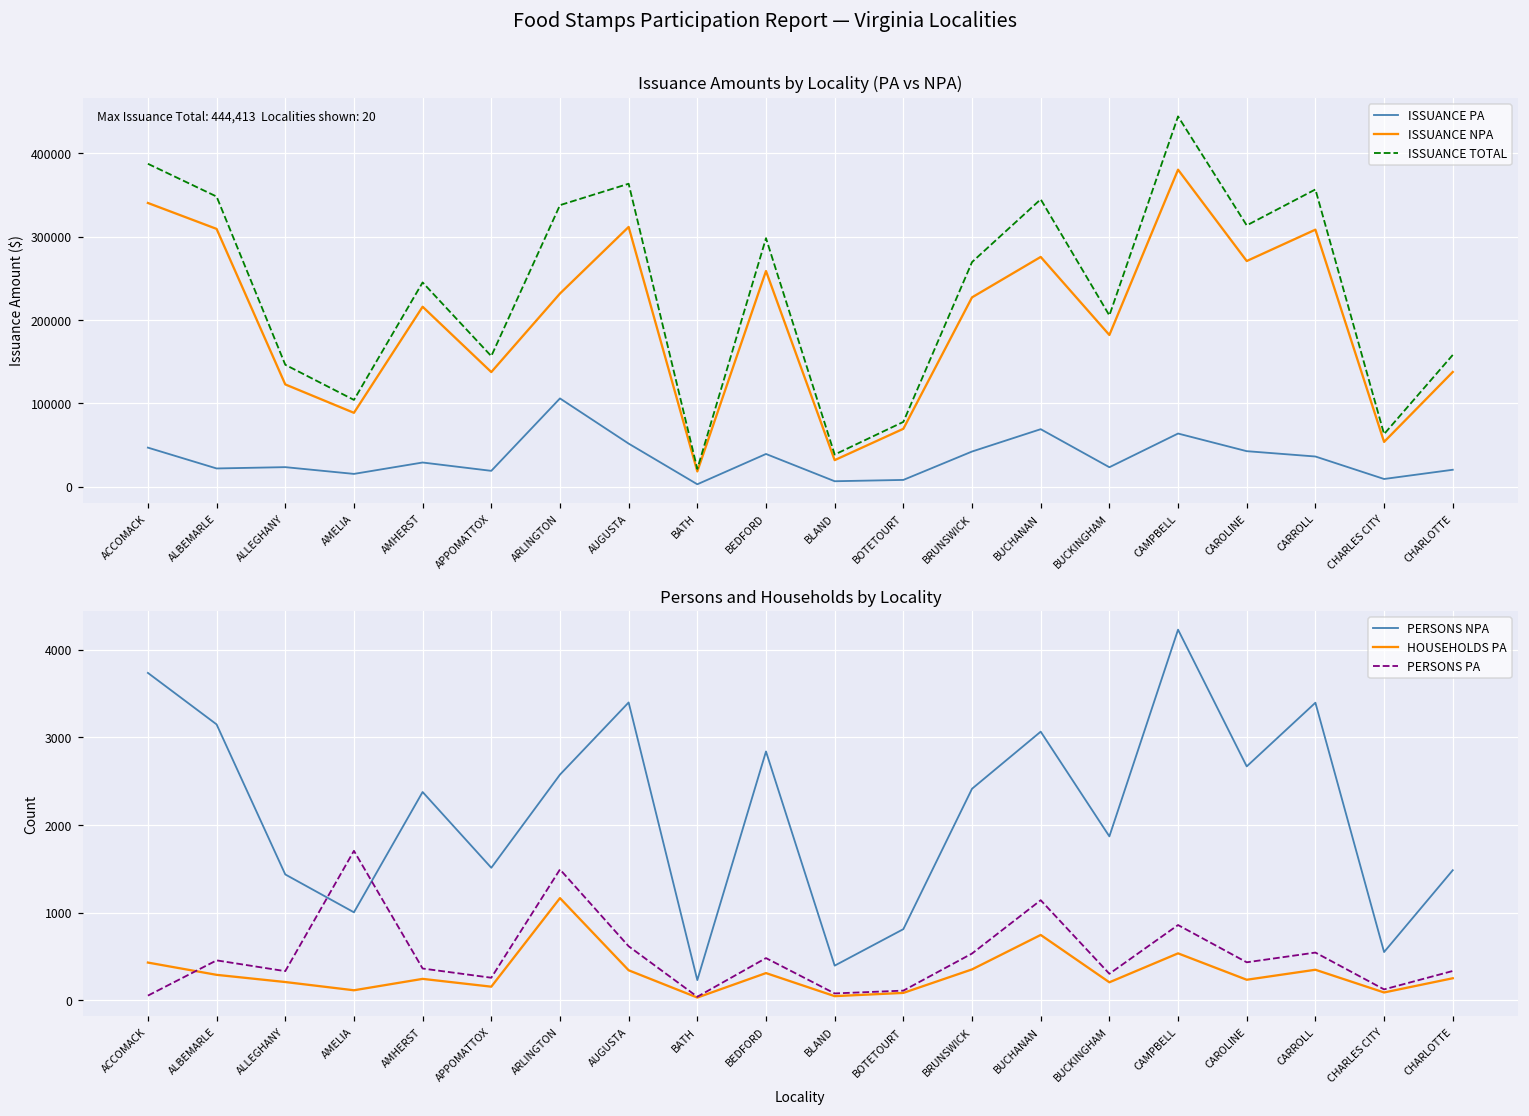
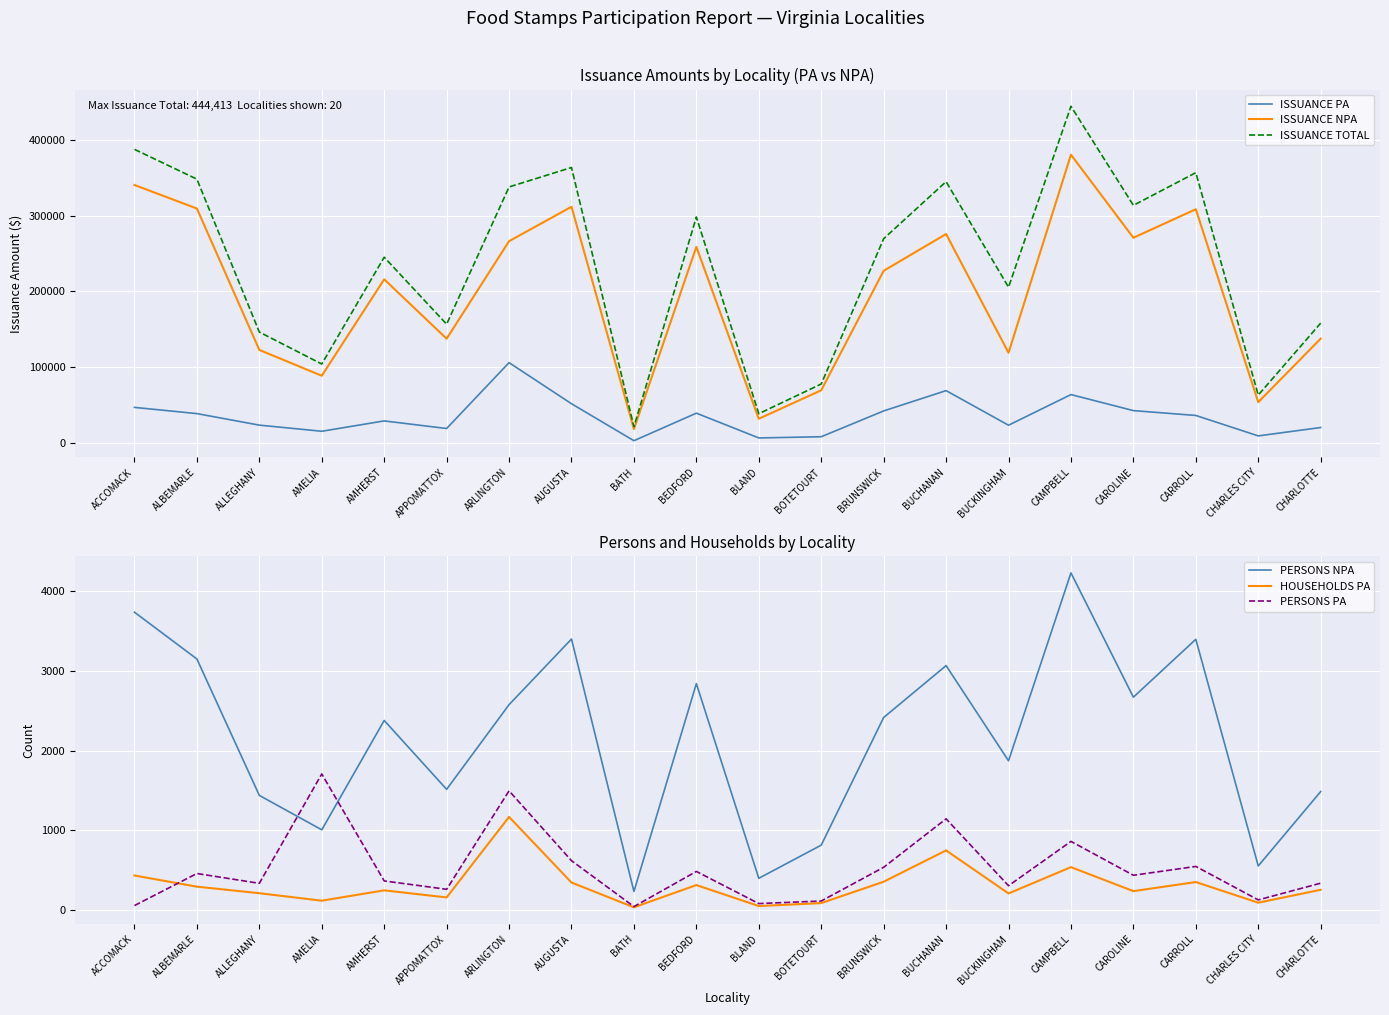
  {
    "Issuance Amounts by Locality (PA vs NPA)": {
      "ISSUANCE PA": {
        "ACCOMACK": 50000,
-       "ALBEMARLE": 20000,
+       "ALBEMARLE": 40000,
        "ALLEGHANY": 20000,
        "AMELIA": 20000,
        "AMHERST": 30000,
        "APPOMATTOX": 20000,
        "ARLINGTON": 110000,
        "AUGUSTA": 50000,
        "BATH": 0,
        "BEDFORD": 40000,
        "BLAND": 10000,
        "BOTETOURT": 10000,
        "BRUNSWICK": 40000,
        "BUCHANAN": 70000,
        "BUCKINGHAM": 20000,
        "CAMPBELL": 60000,
        "CAROLINE": 40000,
        "CARROLL": 40000,
        "CHARLES CITY": 10000,
        "CHARLOTTE": 20000
      },
      "ISSUANCE NPA": {
        "ACCOMACK": 340000,
        "ALBEMARLE": 310000,
        "ALLEGHANY": 120000,
        "AMELIA": 90000,
        "AMHERST": 220000,
        "APPOMATTOX": 140000,
-       "ARLINGTON": 230000,
+       "ARLINGTON": 270000,
        "AUGUSTA": 310000,
        "BEDFORD": 260000,
        "BLAND": 30000,
        "BOTETOURT": 70000,
        "BRUNSWICK": 230000,
        "BUCHANAN": 280000,
-       "BUCKINGHAM": 180000,
+       "BUCKINGHAM": 120000,
        "CAMPBELL": 380000,
        "CAROLINE": 270000,
        "CARROLL": 310000,
        "CHARLES CITY": 50000,
        "CHARLOTTE": 140000
      },
      "ISSUANCE TOTAL": {
        "ACCOMACK": 390000,
        "ALBEMARLE": 350000,
        "ALLEGHANY": 150000,
        "AMELIA": 100000,
        "AMHERST": 250000,
        "APPOMATTOX": 160000,
        "ARLINGTON": 340000,
        "AUGUSTA": 360000,
        "BEDFORD": 300000,
        "BLAND": 40000,
        "BOTETOURT": 80000,
        "BRUNSWICK": 270000,
        "BUCHANAN": 340000,
        "BUCKINGHAM": 210000,
        "CAMPBELL": 440000,
        "CAROLINE": 310000,
        "CARROLL": 360000,
        "CHARLES CITY": 60000,
        "CHARLOTTE": 160000
      }
    },
    "Persons and Households by Locality": {
      "PERSONS NPA": {
        "ACCOMACK": 3700,
        "ALBEMARLE": 3100,
        "ALLEGHANY": 1400,
        "AMELIA": 1000,
        "AMHERST": 2400,
        "APPOMATTOX": 1500,
        "ARLINGTON": 2600,
        "AUGUSTA": 3400,
        "BATH": 200,
        "BEDFORD": 2800,
        "BLAND": 400,
        "BOTETOURT": 800,
        "BRUNSWICK": 2400,
        "BUCHANAN": 3100,
        "BUCKINGHAM": 1900,
        "CAMPBELL": 4200,
        "CAROLINE": 2700,
        "CARROLL": 3400,
        "CHARLES CITY": 600,
        "CHARLOTTE": 1500
      },
      "HOUSEHOLDS PA": {
        "ACCOMACK": 400,
        "ALBEMARLE": 300,
        "ALLEGHANY": 200,
        "AMELIA": 100,
        "AMHERST": 200,
        "APPOMATTOX": 200,
        "ARLINGTON": 1200,
        "AUGUSTA": 300,
        "BEDFORD": 300,
        "BRUNSWICK": 400,
        "BUCHANAN": 700,
        "BUCKINGHAM": 200,
        "CAMPBELL": 500,
        "CAROLINE": 200,
        "CARROLL": 400,
        "CHARLES CITY": 100,
        "CHARLOTTE": 300
      },
      "PERSONS PA": {
        "ACCOMACK": 100,
        "ALBEMARLE": 500,
        "ALLEGHANY": 300,
        "AMELIA": 1700,
        "AMHERST": 400,
        "APPOMATTOX": 300,
        "ARLINGTON": 1500,
        "AUGUSTA": 600,
        "BEDFORD": 500,
        "BRUNSWICK": 500,
        "BUCHANAN": 1100,
        "BUCKINGHAM": 300,
        "CAMPBELL": 900,
        "CAROLINE": 400,
        "CARROLL": 500,
        "CHARLES CITY": 100,
        "CHARLOTTE": 300
      }
    }
  }
